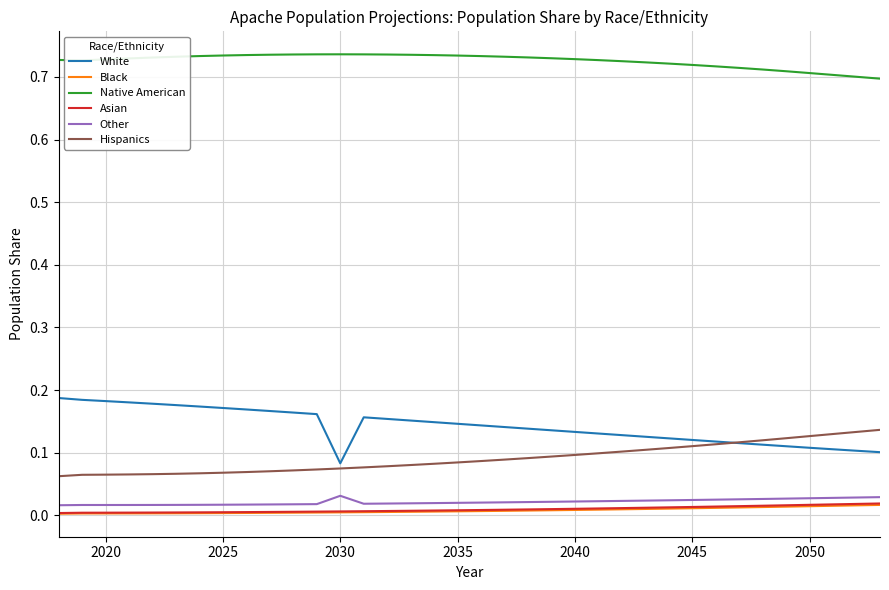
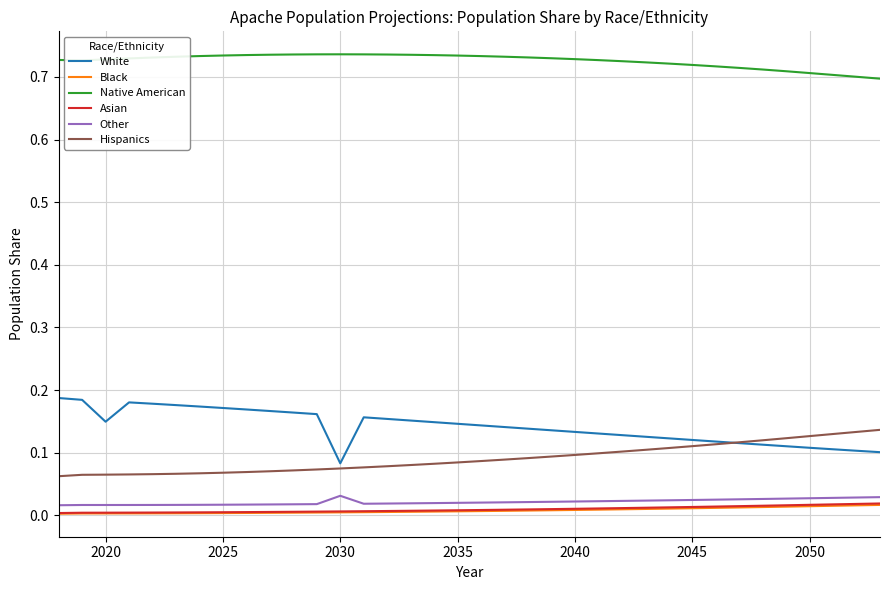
  {
    "White": {
-     "2020": 0.18,
+     "2020": 0.15,
      "2025": 0.17,
      "2030": 0.08,
      "2035": 0.15,
      "2040": 0.13,
      "2045": 0.12,
      "2050": 0.11
    },
    "Native American": {
      "2025": 0.73,
      "2030": 0.74,
      "2035": 0.73,
      "2040": 0.73,
      "2045": 0.72,
      "2050": 0.71
    },
    "Other": {
      "2020": 0.02,
      "2025": 0.02,
      "2030": 0.03,
      "2035": 0.02,
      "2040": 0.02,
      "2045": 0.02,
      "2050": 0.03
    },
    "Hispanics": {
      "2020": 0.07,
      "2025": 0.07,
      "2030": 0.08,
      "2035": 0.08,
      "2040": 0.10,
      "2045": 0.11,
      "2050": 0.13
    }
  }
